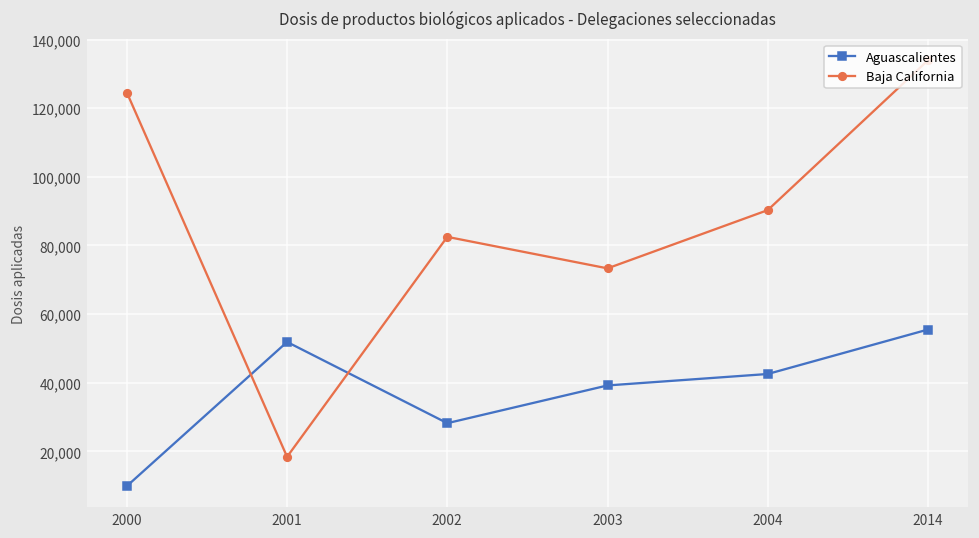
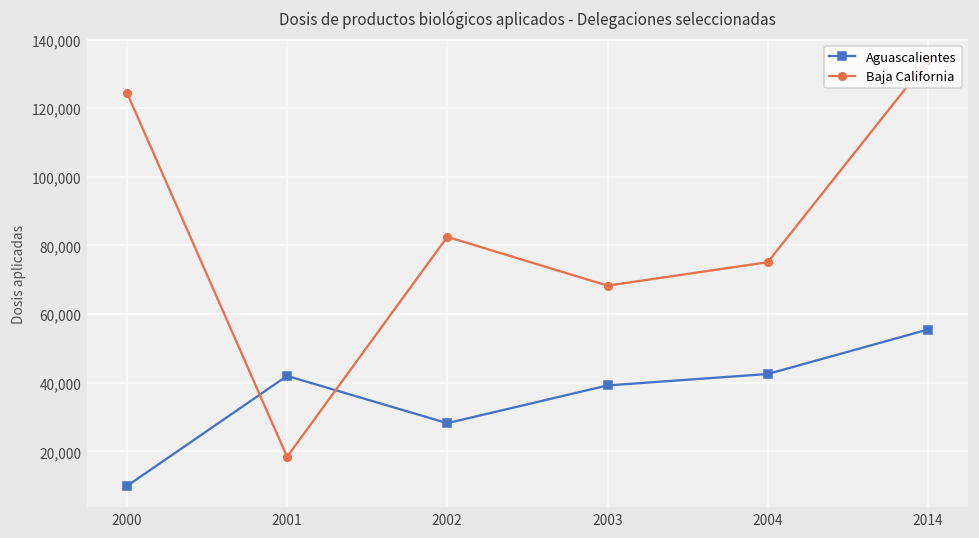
  {
    "Aguascalientes": {
      "2000": "10,000",
-     "2001": "52,000",
+     "2001": "42,000",
      "2002": "28,000",
      "2003": "39,000",
      "2004": "43,000",
      "2014": "56,000"
    },
    "Baja California": {
      "2000": "125,000",
      "2001": "18,000",
      "2002": "83,000",
-     "2003": "73,000",
-     "2004": "90,000"
+     "2003": "68,000",
+     "2004": "75,000"
    }
  }
